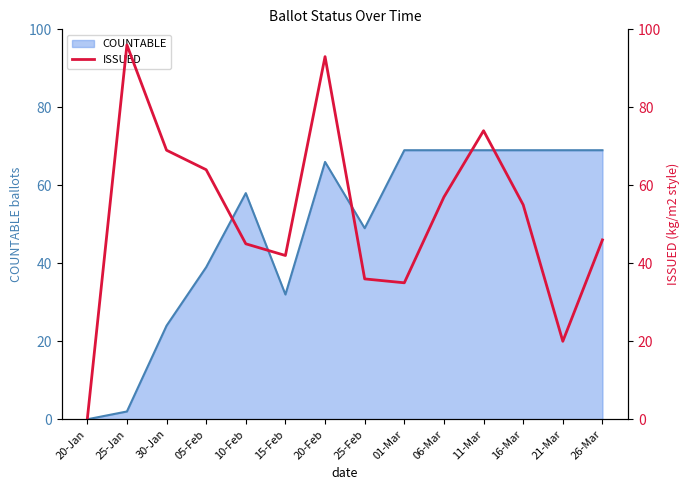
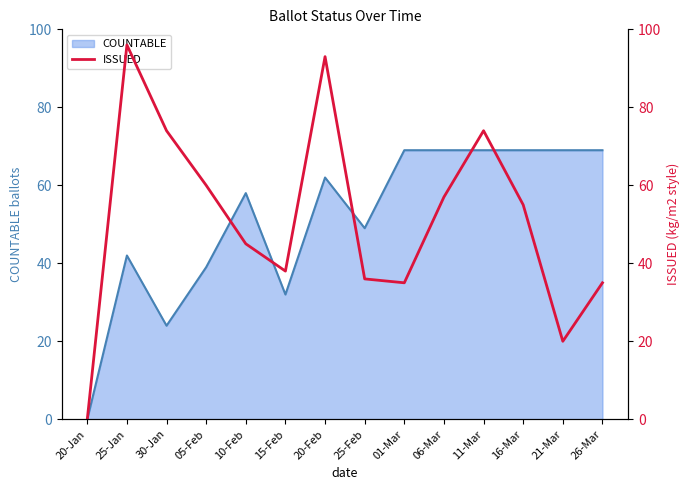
  {
    "COUNTABLE": {
      "20-Jan": 0,
-     "25-Jan": 2,
+     "25-Jan": 42,
      "30-Jan": 24,
      "05-Feb": 39,
      "10-Feb": 58,
      "15-Feb": 32,
-     "20-Feb": 66,
+     "20-Feb": 62,
      "25-Feb": 49,
      "01-Mar": 69,
      "06-Mar": 69,
      "11-Mar": 69,
      "16-Mar": 69,
      "21-Mar": 69,
      "26-Mar": 69
    },
    "ISSUED": {
      "20-Jan": 0,
-     "30-Jan": 69,
-     "05-Feb": 64,
+     "30-Jan": 74,
+     "05-Feb": 60,
      "10-Feb": 45,
-     "15-Feb": 42,
+     "15-Feb": 38,
      "20-Feb": 93,
      "25-Feb": 36,
      "01-Mar": 35,
      "06-Mar": 57,
      "11-Mar": 74,
      "16-Mar": 55,
      "21-Mar": 20,
-     "26-Mar": 46
+     "26-Mar": 35
    }
  }
